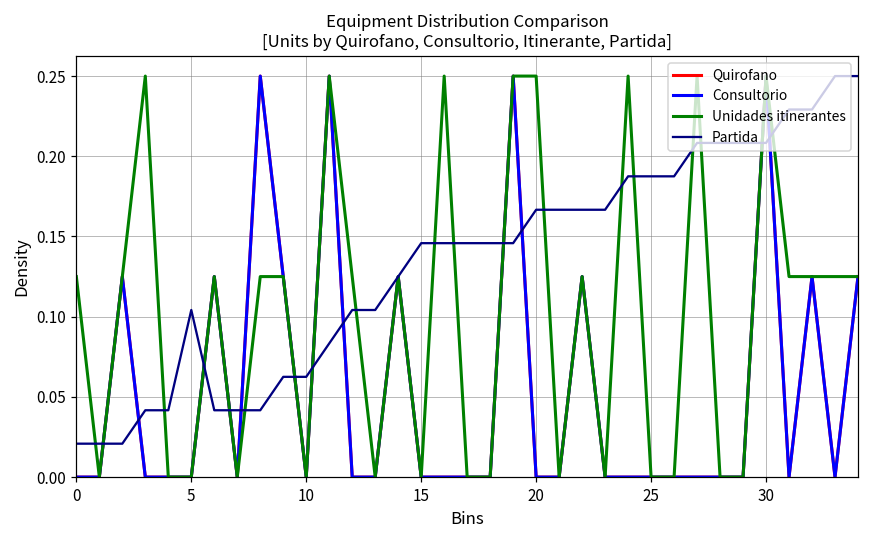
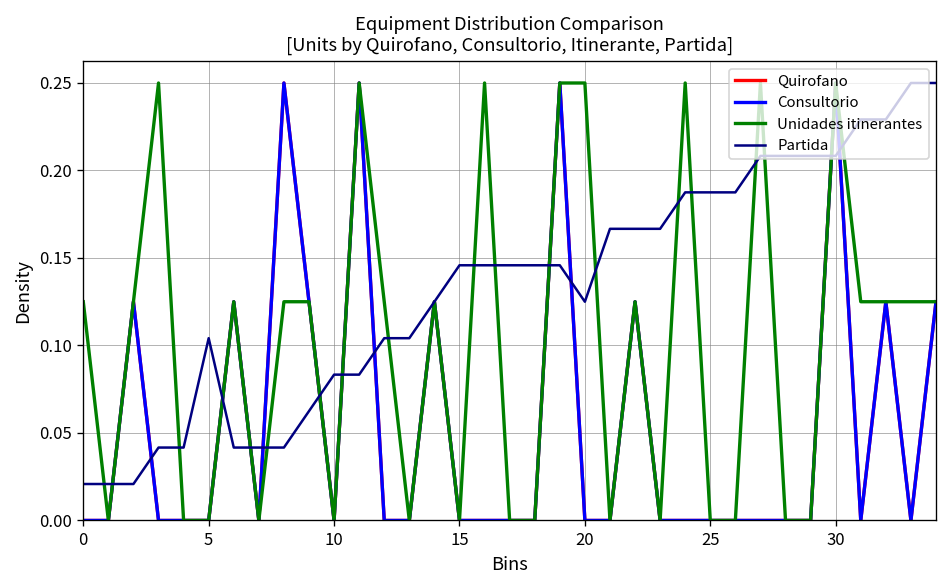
  {
    "Consultorio": {
      "0": 0.000,
      "20": 0.000
    },
    "Unidades itinerantes": {
      "0": 0.125,
      "20": 0.250
    },
    "Partida": {
      "0": 0.021,
      "5": 0.104,
-     "10": 0.063,
+     "10": 0.083,
      "15": 0.146,
-     "20": 0.167,
+     "20": 0.125,
      "25": 0.188
    }
  }
